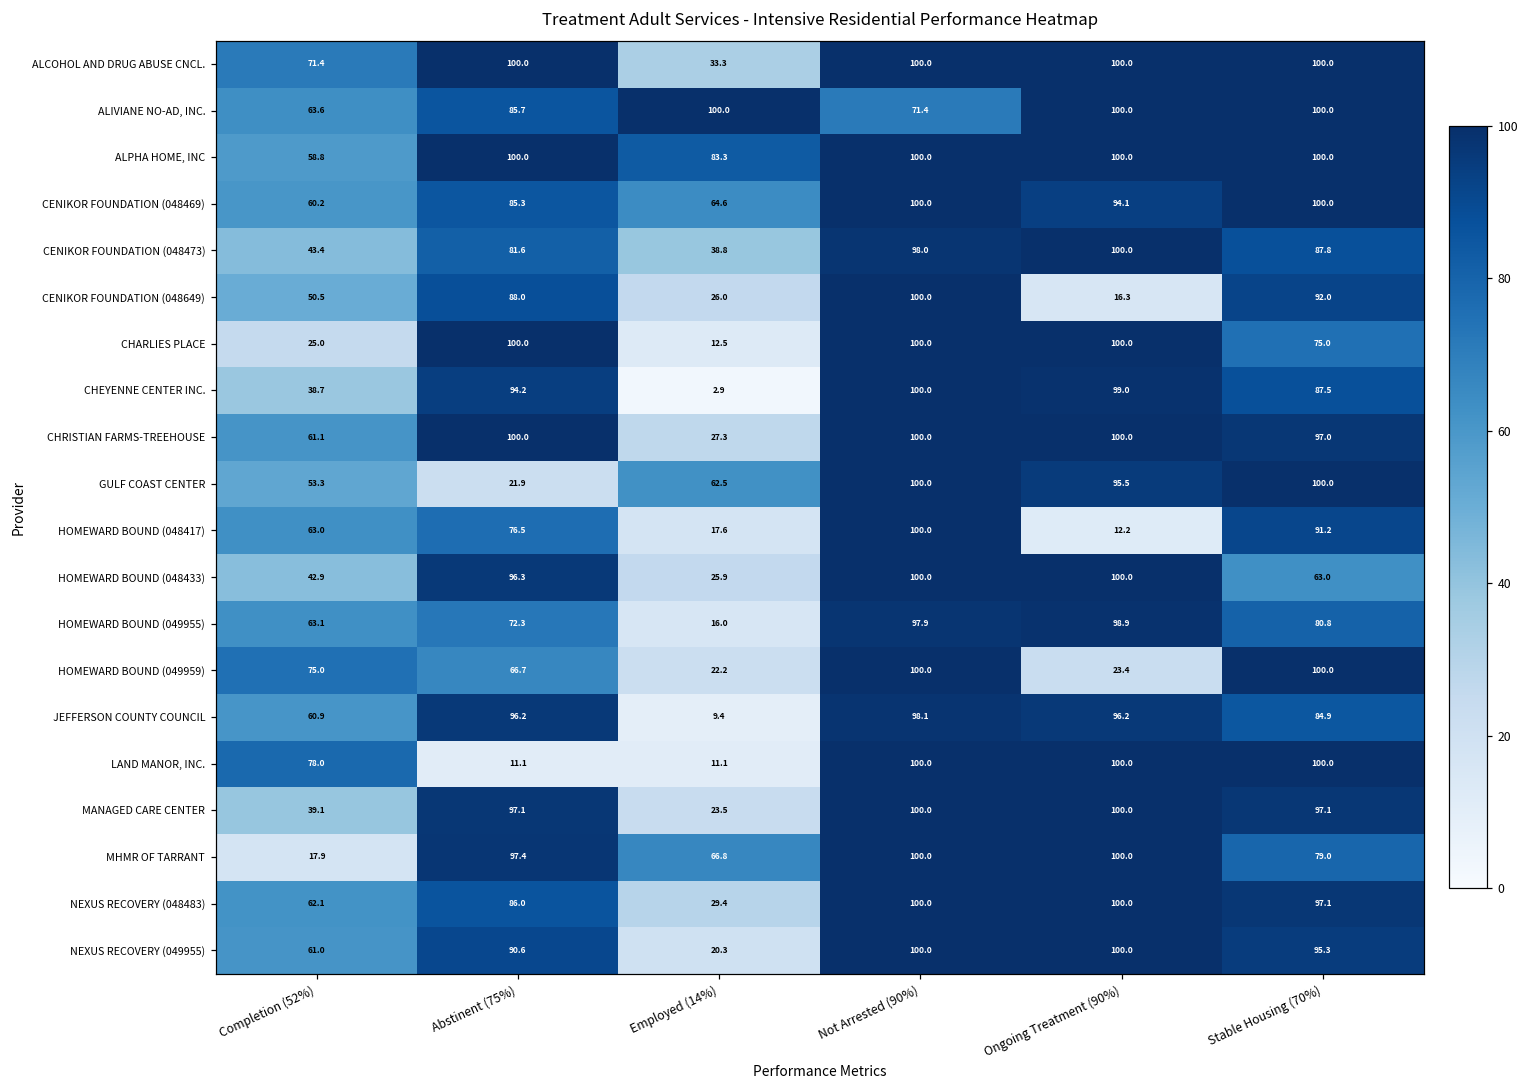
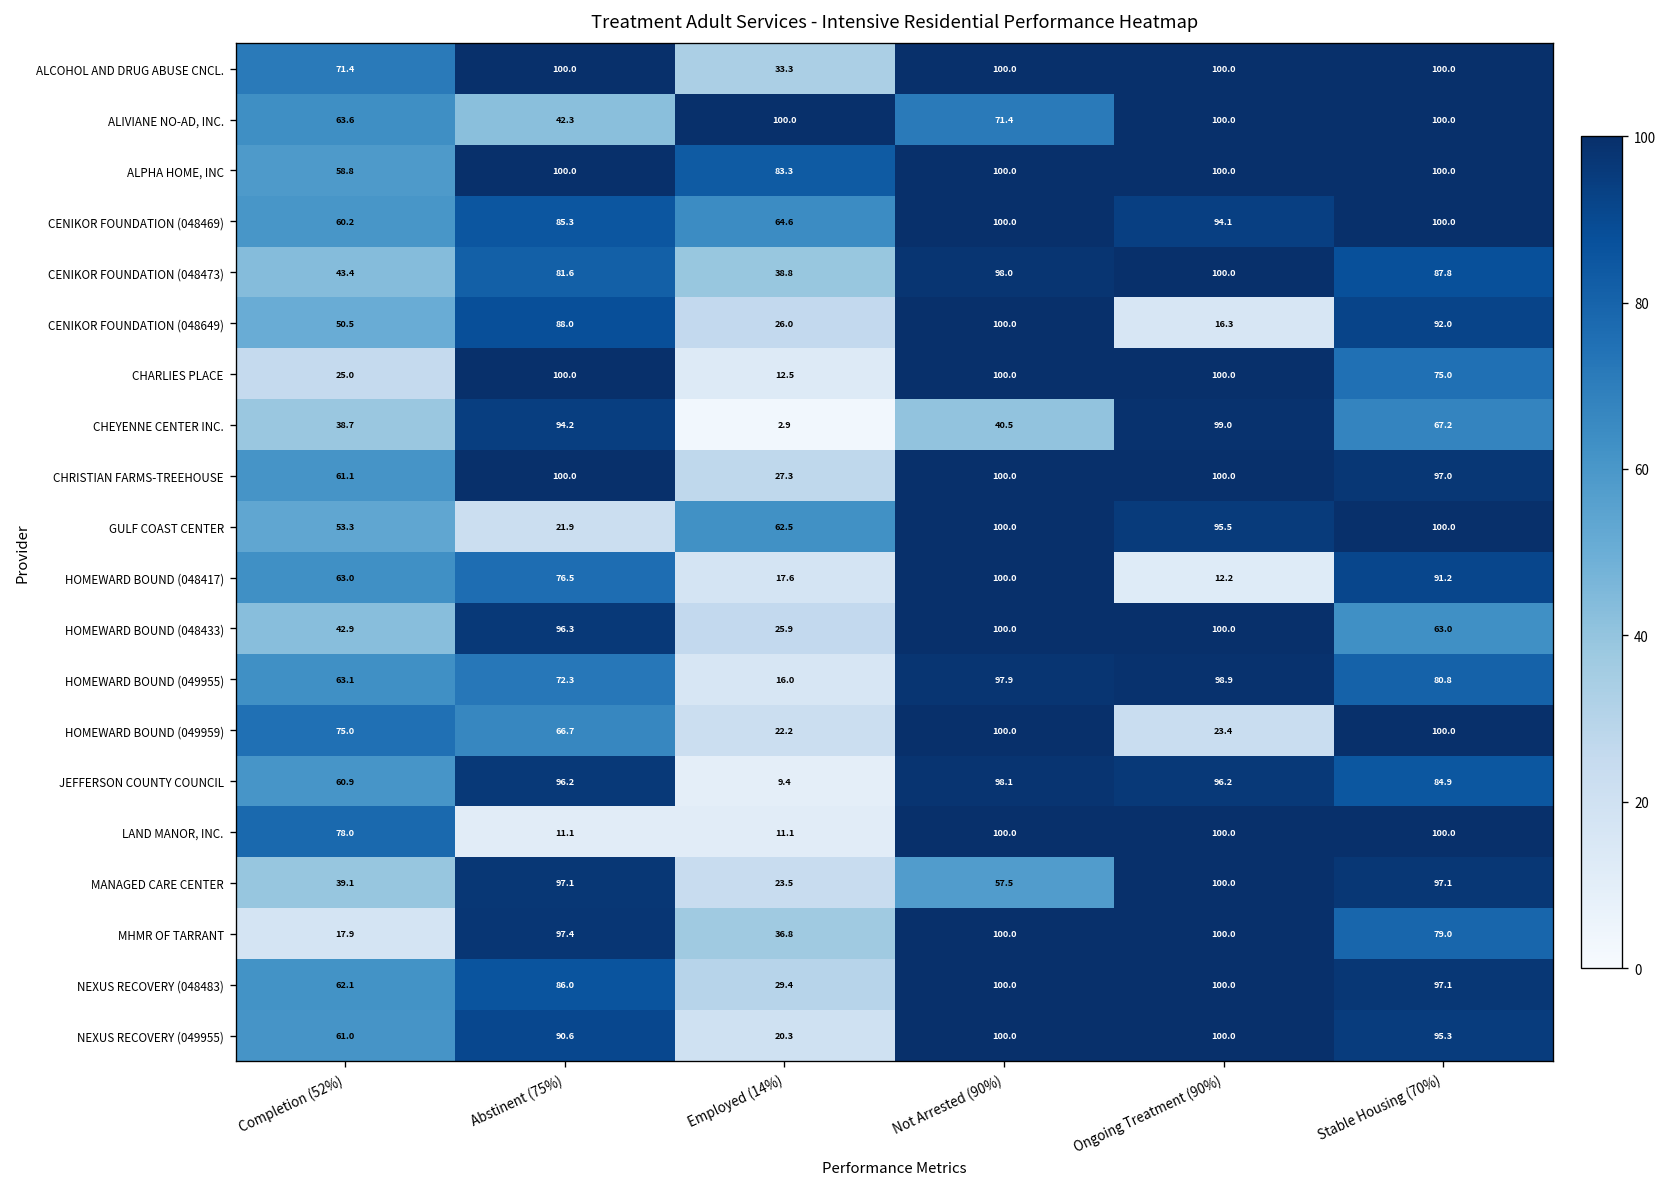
  {
    "ALCOHOL AND DRUG ABUSE CNCL.": {
      "Completion (52%)": 71.4,
      "Abstinent (75%)": 100.0,
      "Employed (14%)": 33.3,
      "Not Arrested (90%)": 100.0,
      "Ongoing Treatment (90%)": 100.0,
      "Stable Housing (70%)": 100.0
    },
    "ALIVIANE NO-AD, INC.": {
      "Completion (52%)": 63.6,
-     "Abstinent (75%)": 85.7,
+     "Abstinent (75%)": 42.3,
      "Employed (14%)": 100.0,
      "Not Arrested (90%)": 71.4,
      "Ongoing Treatment (90%)": 100.0,
      "Stable Housing (70%)": 100.0
    },
    "ALPHA HOME, INC": {
      "Completion (52%)": 58.8,
      "Abstinent (75%)": 100.0,
      "Employed (14%)": 83.3,
      "Not Arrested (90%)": 100.0,
      "Ongoing Treatment (90%)": 100.0,
      "Stable Housing (70%)": 100.0
    },
    "CENIKOR FOUNDATION (048469)": {
      "Completion (52%)": 60.2,
      "Abstinent (75%)": 85.3,
      "Employed (14%)": 64.6,
      "Not Arrested (90%)": 100.0,
      "Ongoing Treatment (90%)": 94.1,
      "Stable Housing (70%)": 100.0
    },
    "CENIKOR FOUNDATION (048473)": {
      "Completion (52%)": 43.4,
      "Abstinent (75%)": 81.6,
      "Employed (14%)": 38.8,
      "Not Arrested (90%)": 98.0,
      "Ongoing Treatment (90%)": 100.0,
      "Stable Housing (70%)": 87.8
    },
    "CENIKOR FOUNDATION (048649)": {
      "Completion (52%)": 50.5,
      "Abstinent (75%)": 88.0,
      "Employed (14%)": 26.0,
      "Not Arrested (90%)": 100.0,
      "Ongoing Treatment (90%)": 16.3,
      "Stable Housing (70%)": 92.0
    },
    "CHARLIES PLACE": {
      "Completion (52%)": 25.0,
      "Abstinent (75%)": 100.0,
      "Employed (14%)": 12.5,
      "Not Arrested (90%)": 100.0,
      "Ongoing Treatment (90%)": 100.0,
      "Stable Housing (70%)": 75.0
    },
    "CHEYENNE CENTER INC.": {
      "Completion (52%)": 38.7,
      "Abstinent (75%)": 94.2,
      "Employed (14%)": 2.9,
-     "Not Arrested (90%)": 100.0,
+     "Not Arrested (90%)": 40.5,
      "Ongoing Treatment (90%)": 99.0,
-     "Stable Housing (70%)": 87.5
+     "Stable Housing (70%)": 67.2
    },
    "CHRISTIAN FARMS-TREEHOUSE": {
      "Completion (52%)": 61.1,
      "Abstinent (75%)": 100.0,
      "Employed (14%)": 27.3,
      "Not Arrested (90%)": 100.0,
      "Ongoing Treatment (90%)": 100.0,
      "Stable Housing (70%)": 97.0
    },
    "GULF COAST CENTER": {
      "Completion (52%)": 53.3,
      "Abstinent (75%)": 21.9,
      "Employed (14%)": 62.5,
      "Not Arrested (90%)": 100.0,
      "Ongoing Treatment (90%)": 95.5,
      "Stable Housing (70%)": 100.0
    },
    "HOMEWARD BOUND (048417)": {
      "Completion (52%)": 63.0,
      "Abstinent (75%)": 76.5,
      "Employed (14%)": 17.6,
      "Not Arrested (90%)": 100.0,
      "Ongoing Treatment (90%)": 12.2,
      "Stable Housing (70%)": 91.2
    },
    "HOMEWARD BOUND (048433)": {
      "Completion (52%)": 42.9,
      "Abstinent (75%)": 96.3,
      "Employed (14%)": 25.9,
      "Not Arrested (90%)": 100.0,
      "Ongoing Treatment (90%)": 100.0,
      "Stable Housing (70%)": 63.0
    },
    "HOMEWARD BOUND (049955)": {
      "Completion (52%)": 63.1,
      "Abstinent (75%)": 72.3,
      "Employed (14%)": 16.0,
      "Not Arrested (90%)": 97.9,
      "Ongoing Treatment (90%)": 98.9,
      "Stable Housing (70%)": 80.8
    },
    "HOMEWARD BOUND (049959)": {
      "Completion (52%)": 75.0,
      "Abstinent (75%)": 66.7,
      "Employed (14%)": 22.2,
      "Not Arrested (90%)": 100.0,
      "Ongoing Treatment (90%)": 23.4,
      "Stable Housing (70%)": 100.0
    },
    "JEFFERSON COUNTY COUNCIL": {
      "Completion (52%)": 60.9,
      "Abstinent (75%)": 96.2,
      "Employed (14%)": 9.4,
      "Not Arrested (90%)": 98.1,
      "Ongoing Treatment (90%)": 96.2,
      "Stable Housing (70%)": 84.9
    },
    "LAND MANOR, INC.": {
      "Completion (52%)": 78.0,
      "Abstinent (75%)": 11.1,
      "Employed (14%)": 11.1,
      "Not Arrested (90%)": 100.0,
      "Ongoing Treatment (90%)": 100.0,
      "Stable Housing (70%)": 100.0
    },
    "MANAGED CARE CENTER": {
      "Completion (52%)": 39.1,
      "Abstinent (75%)": 97.1,
      "Employed (14%)": 23.5,
-     "Not Arrested (90%)": 100.0,
+     "Not Arrested (90%)": 57.5,
      "Ongoing Treatment (90%)": 100.0,
      "Stable Housing (70%)": 97.1
    },
    "MHMR OF TARRANT": {
      "Completion (52%)": 17.9,
      "Abstinent (75%)": 97.4,
-     "Employed (14%)": 66.8,
+     "Employed (14%)": 36.8,
      "Not Arrested (90%)": 100.0,
      "Ongoing Treatment (90%)": 100.0,
      "Stable Housing (70%)": 79.0
    },
    "NEXUS RECOVERY (048483)": {
      "Completion (52%)": 62.1,
      "Abstinent (75%)": 86.0,
      "Employed (14%)": 29.4,
      "Not Arrested (90%)": 100.0,
      "Ongoing Treatment (90%)": 100.0,
      "Stable Housing (70%)": 97.1
    },
    "NEXUS RECOVERY (049955)": {
      "Completion (52%)": 61.0,
      "Abstinent (75%)": 90.6,
      "Employed (14%)": 20.3,
      "Not Arrested (90%)": 100.0,
      "Ongoing Treatment (90%)": 100.0,
      "Stable Housing (70%)": 95.3
    }
  }
